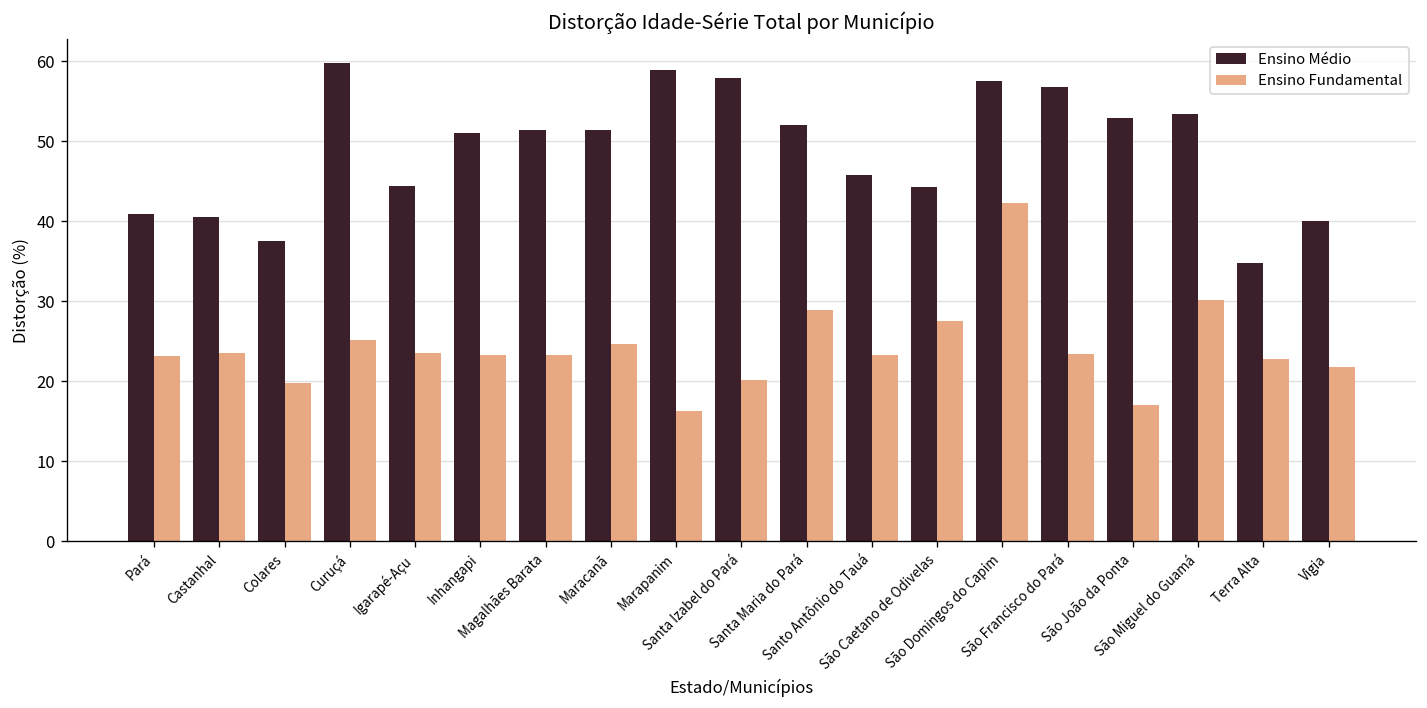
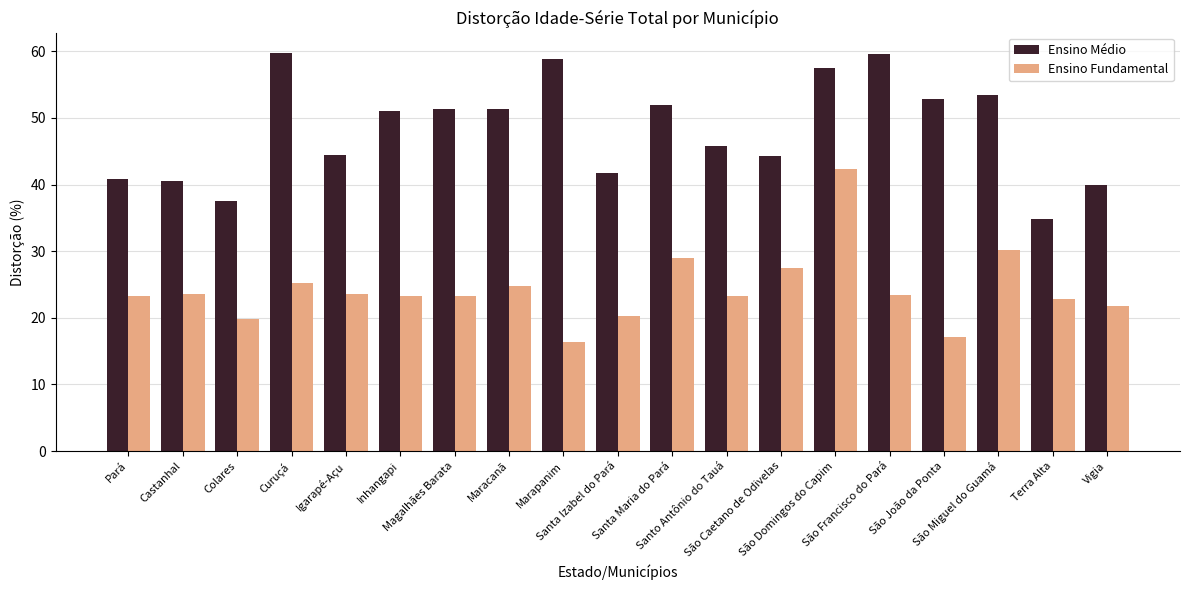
  {
    "Ensino Médio": {
      "Pará": 41,
      "Castanhal": 41,
      "Colares": 38,
      "Curuçá": 60,
      "Igarapé-Açu": 44,
      "Inhangapi": 51,
      "Magalhães Barata": 51,
      "Maracanã": 51,
      "Marapanim": 59,
-     "Santa Izabel do Pará": 58,
+     "Santa Izabel do Pará": 42,
      "Santa Maria do Pará": 52,
      "Santo Antônio do Tauá": 46,
      "São Caetano de Odivelas": 44,
      "São Domingos do Capim": 58,
-     "São Francisco do Pará": 57,
+     "São Francisco do Pará": 60,
      "São João da Ponta": 53,
      "São Miguel do Guamá": 53,
      "Terra Alta": 35,
      "Vigia": 40
    },
    "Ensino Fundamental": {
      "Pará": 23,
      "Castanhal": 24,
      "Colares": 20,
      "Curuçá": 25,
      "Igarapé-Açu": 24,
      "Inhangapi": 23,
      "Magalhães Barata": 23,
      "Maracanã": 25,
      "Marapanim": 16,
      "Santa Izabel do Pará": 20,
      "Santa Maria do Pará": 29,
      "Santo Antônio do Tauá": 23,
      "São Caetano de Odivelas": 28,
      "São Domingos do Capim": 42,
      "São Francisco do Pará": 23,
      "São João da Ponta": 17,
      "São Miguel do Guamá": 30,
      "Terra Alta": 23,
      "Vigia": 22
    }
  }
